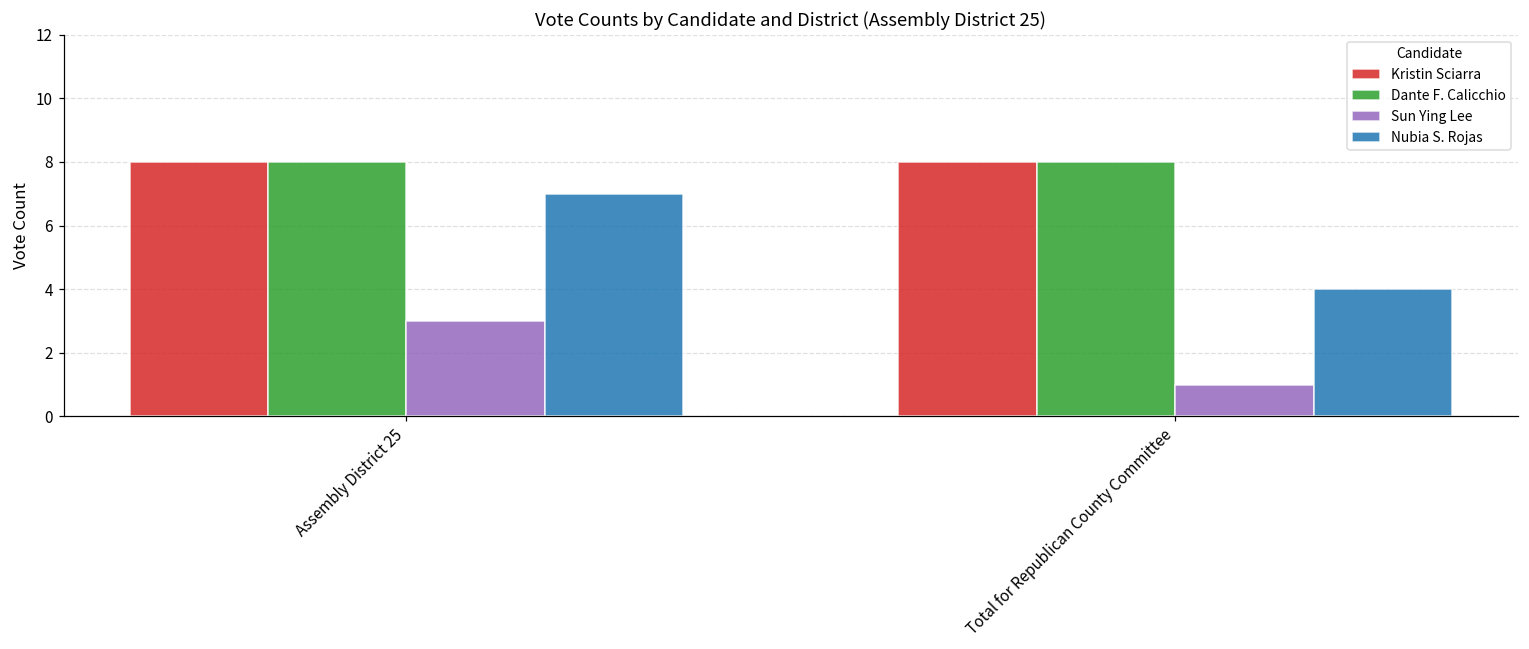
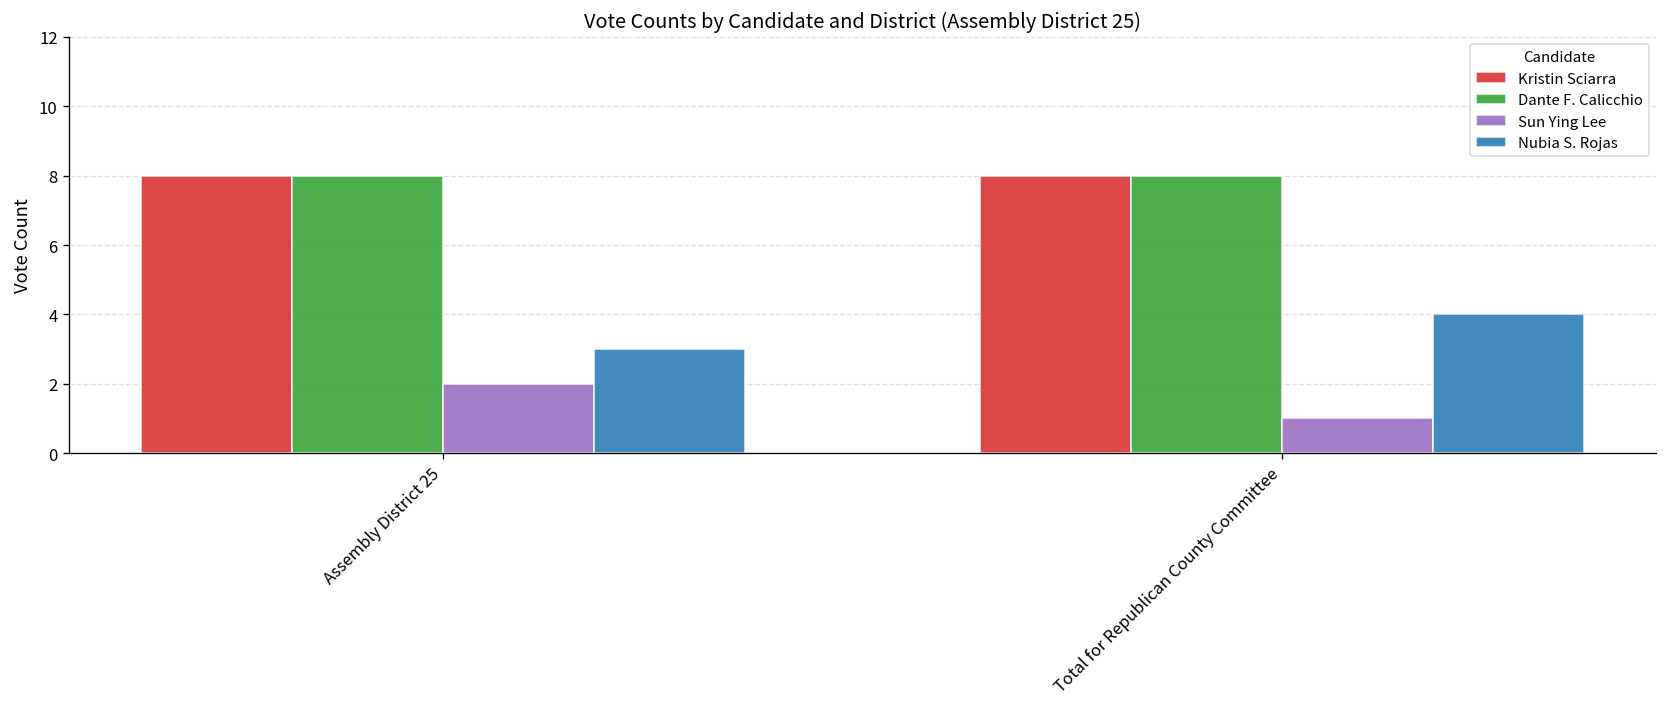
  {
    "Kristin Sciarra": {
      "Assembly District 25": 8,
      "Total for Republican County Committee": 8
    },
    "Dante F. Calicchio": {
      "Assembly District 25": 8,
      "Total for Republican County Committee": 8
    },
    "Sun Ying Lee": {
-     "Assembly District 25": 3,
+     "Assembly District 25": 2,
      "Total for Republican County Committee": 1
    },
    "Nubia S. Rojas": {
-     "Assembly District 25": 7,
+     "Assembly District 25": 3,
      "Total for Republican County Committee": 4
    }
  }
